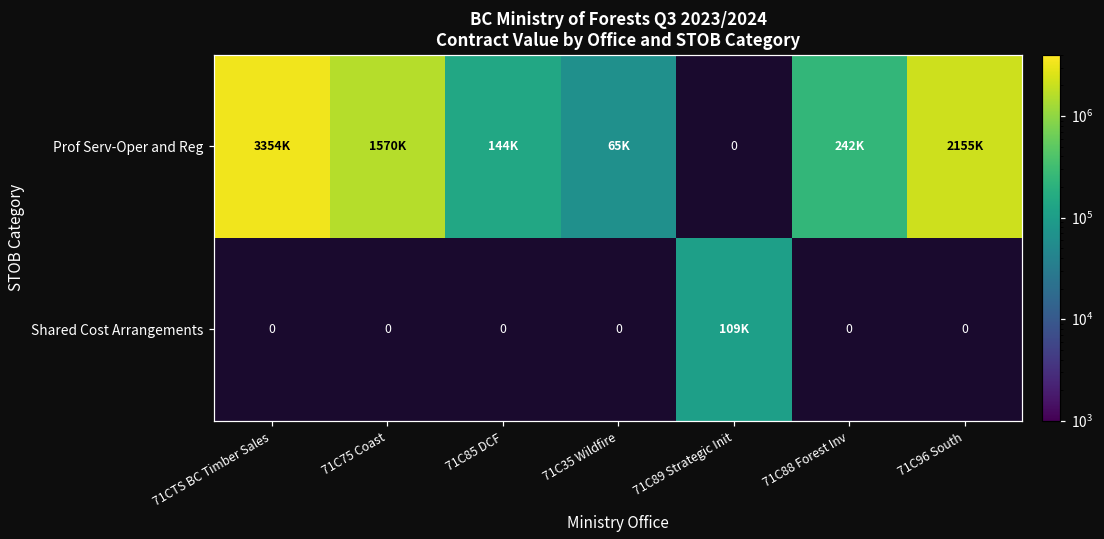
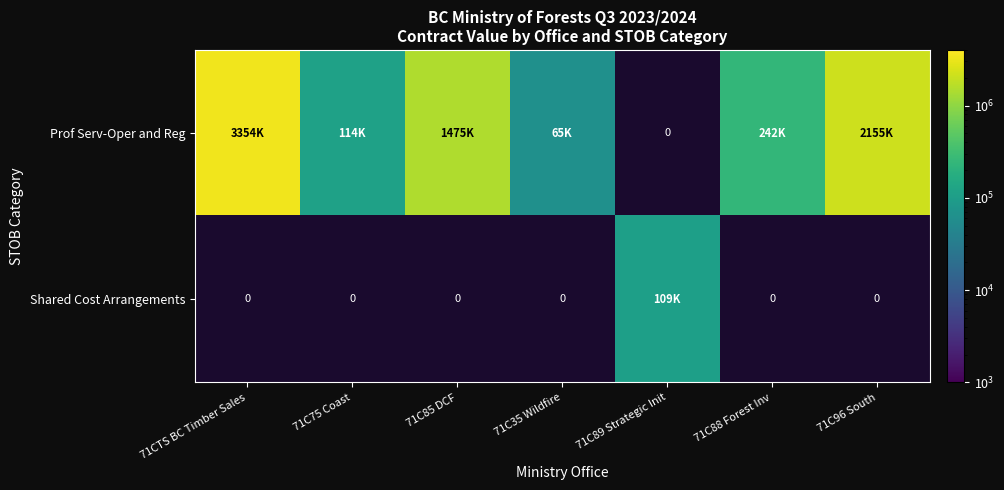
  {
    "Prof Serv-Oper and Reg": {
      "71CTS BC Timber Sales": "3354K",
-     "71C75 Coast": "1570K",
-     "71C85 DCF": "144K",
+     "71C75 Coast": "114K",
+     "71C85 DCF": "1475K",
      "71C35 Wildfire": "65K",
      "71C88 Forest Inv": "242K",
      "71C96 South": "2155K"
    },
    "Shared Cost Arrangements": {
      "71C89 Strategic Init": "109K"
    }
  }
